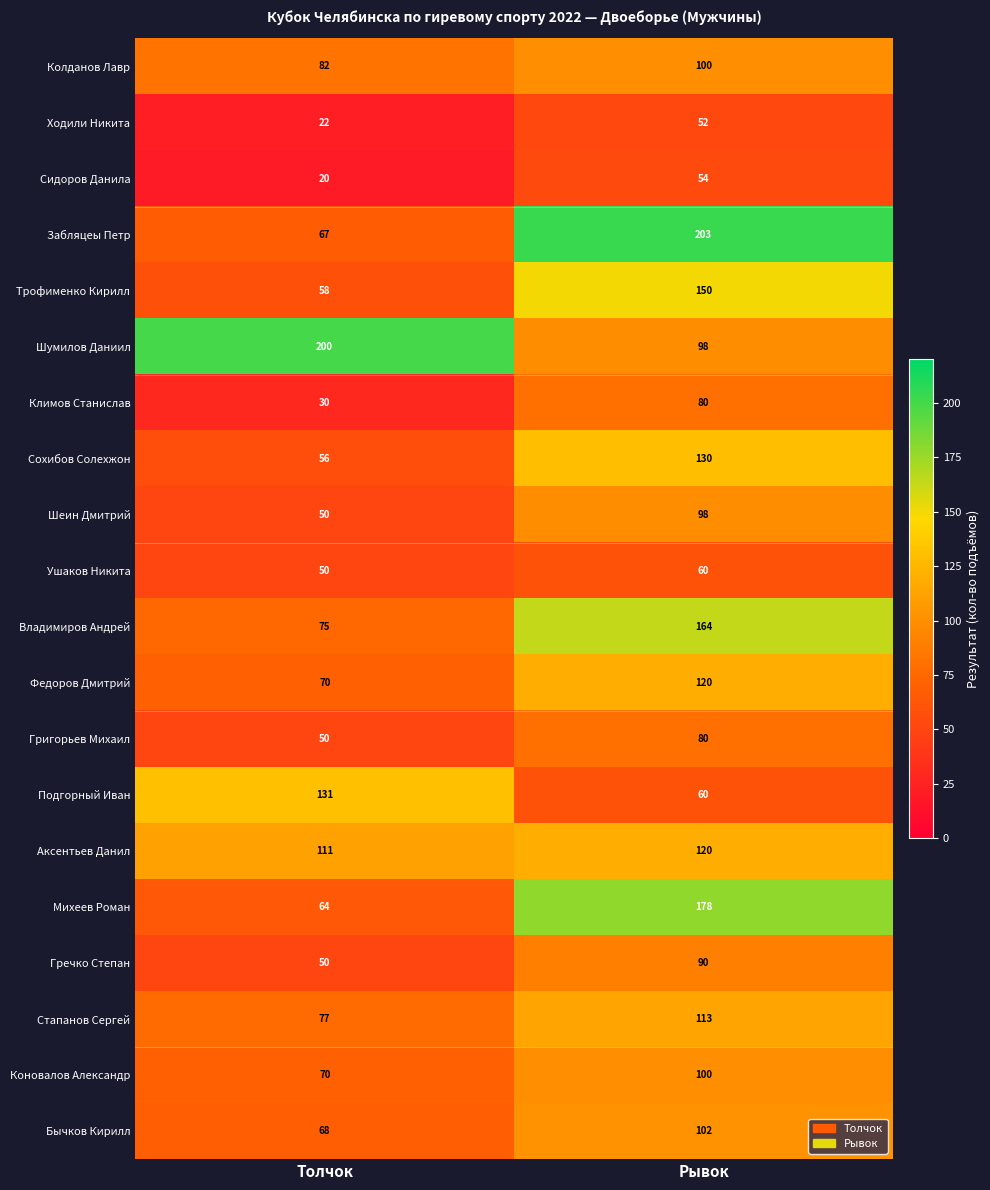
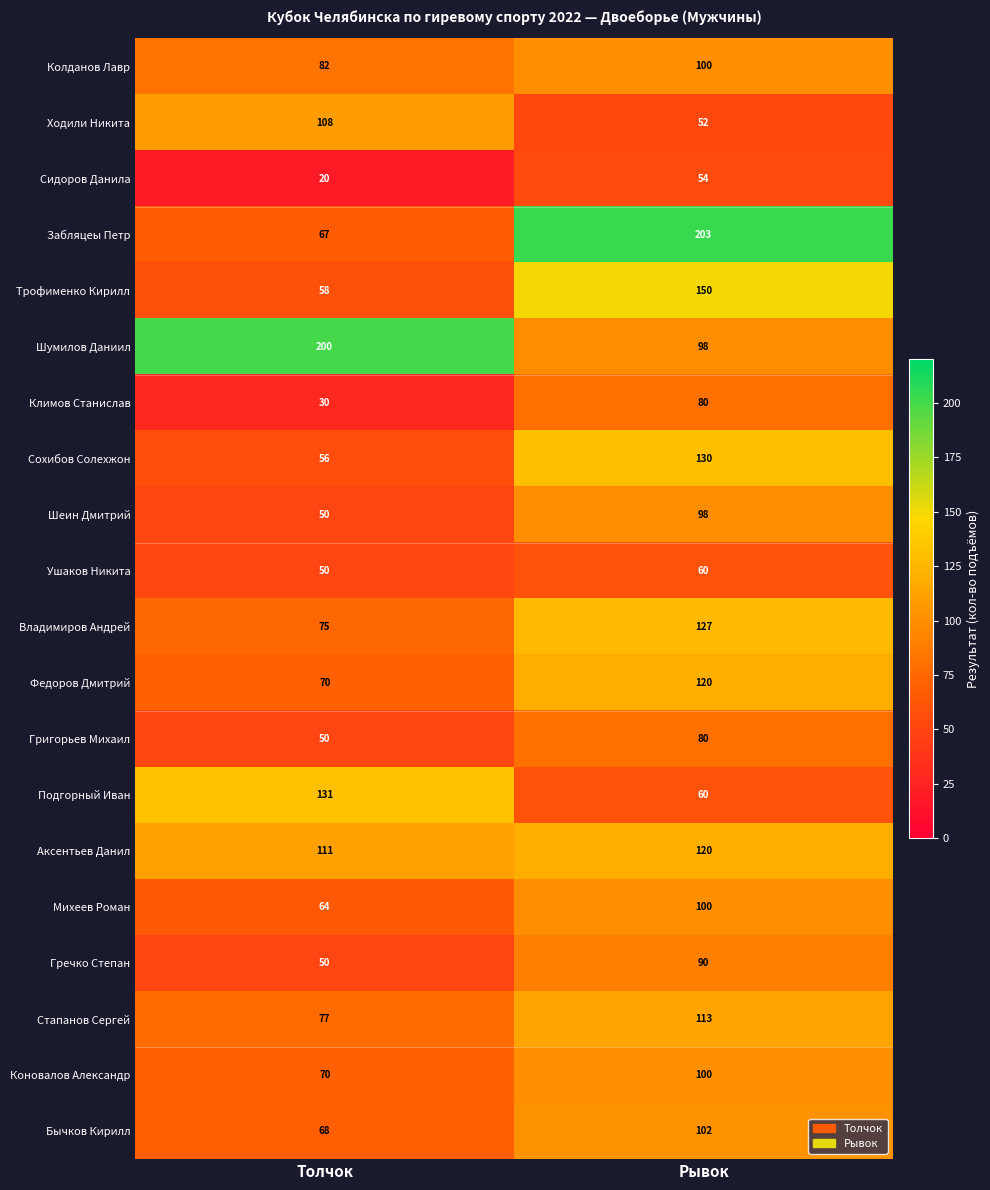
  {
    "Колданов Лавр": {
      "Толчок": 82,
      "Рывок": 100
    },
    "Ходили Никита": {
-     "Толчок": 22,
+     "Толчок": 108,
      "Рывок": 52
    },
    "Сидоров Данила": {
      "Толчок": 20,
      "Рывок": 54
    },
    "Забляцеы Петр": {
      "Толчок": 67,
      "Рывок": 203
    },
    "Трофименко Кирилл": {
      "Толчок": 58,
      "Рывок": 150
    },
    "Шумилов Даниил": {
      "Толчок": 200,
      "Рывок": 98
    },
    "Климов Станислав": {
      "Толчок": 30,
      "Рывок": 80
    },
    "Сохибов Солехжон": {
      "Толчок": 56,
      "Рывок": 130
    },
    "Шеин Дмитрий": {
      "Толчок": 50,
      "Рывок": 98
    },
    "Ушаков Никита": {
      "Толчок": 50,
      "Рывок": 60
    },
    "Владимиров Андрей": {
      "Толчок": 75,
-     "Рывок": 164
+     "Рывок": 127
    },
    "Федоров Дмитрий": {
      "Толчок": 70,
      "Рывок": 120
    },
    "Григорьев Михаил": {
      "Толчок": 50,
      "Рывок": 80
    },
    "Подгорный Иван": {
      "Толчок": 131,
      "Рывок": 60
    },
    "Аксентьев Данил": {
      "Толчок": 111,
      "Рывок": 120
    },
    "Михеев Роман": {
      "Толчок": 64,
-     "Рывок": 178
+     "Рывок": 100
    },
    "Гречко Степан": {
      "Толчок": 50,
      "Рывок": 90
    },
    "Стапанов Сергей": {
      "Толчок": 77,
      "Рывок": 113
    },
    "Коновалов Александр": {
      "Толчок": 70,
      "Рывок": 100
    },
    "Бычков Кирилл": {
      "Толчок": 68,
      "Рывок": 102
    }
  }
